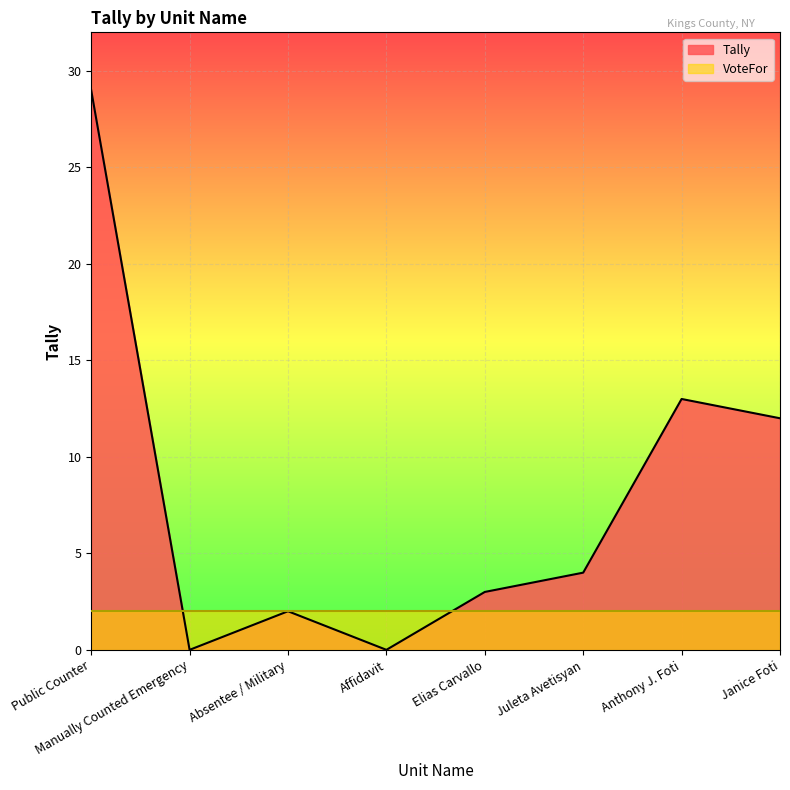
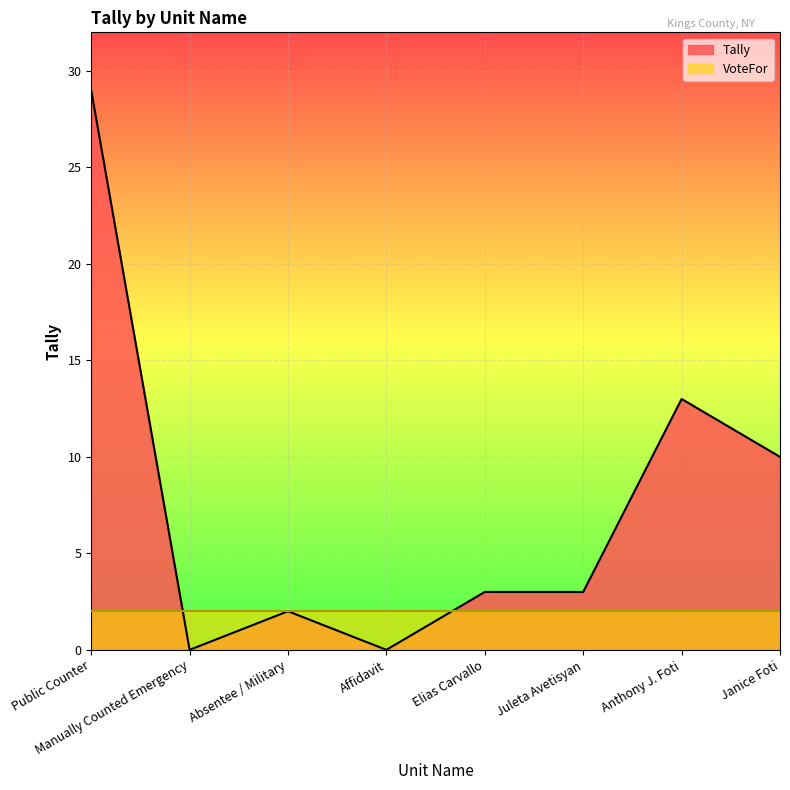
  {
    "Tally": {
      "Public Counter": 29,
      "Manually Counted Emergency": 0,
      "Affidavit": 0,
      "Elias Carvallo": 3,
-     "Juleta Avetisyan": 4,
+     "Juleta Avetisyan": 3,
      "Anthony J. Foti": 13,
-     "Janice Foti": 12
+     "Janice Foti": 10
    },
    "VoteFor": {
      "Public Counter": 2,
      "Manually Counted Emergency": 2,
      "Affidavit": 2,
      "Elias Carvallo": 2,
      "Juleta Avetisyan": 2,
      "Anthony J. Foti": 2,
      "Janice Foti": 2
    }
  }
